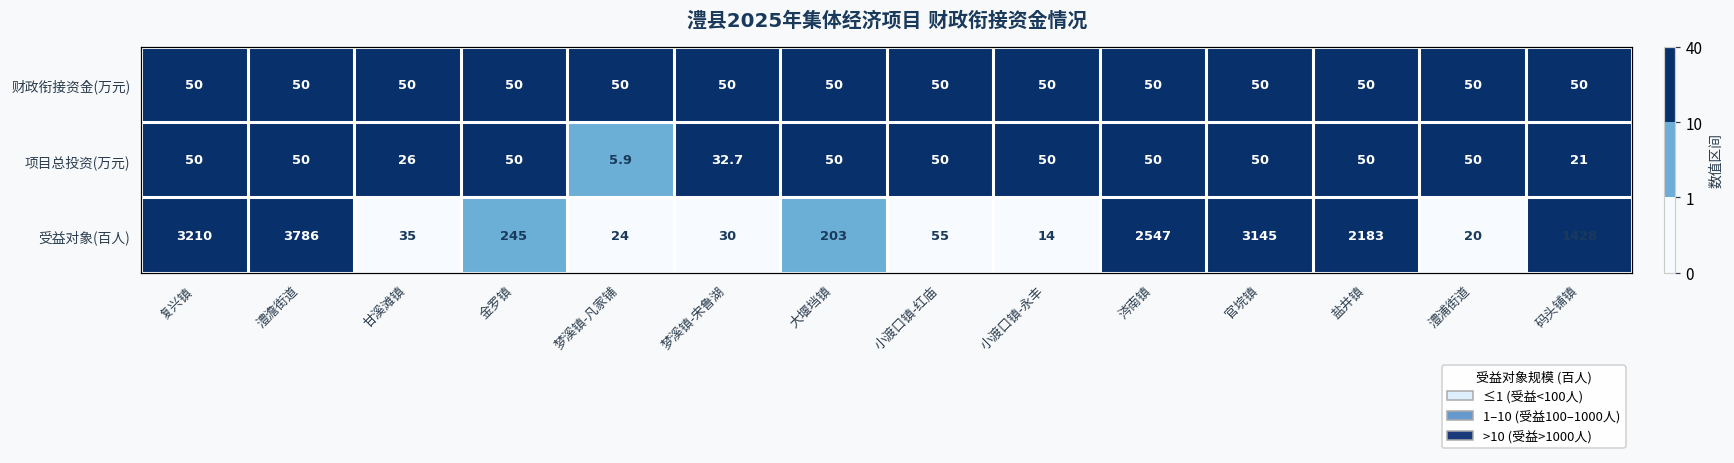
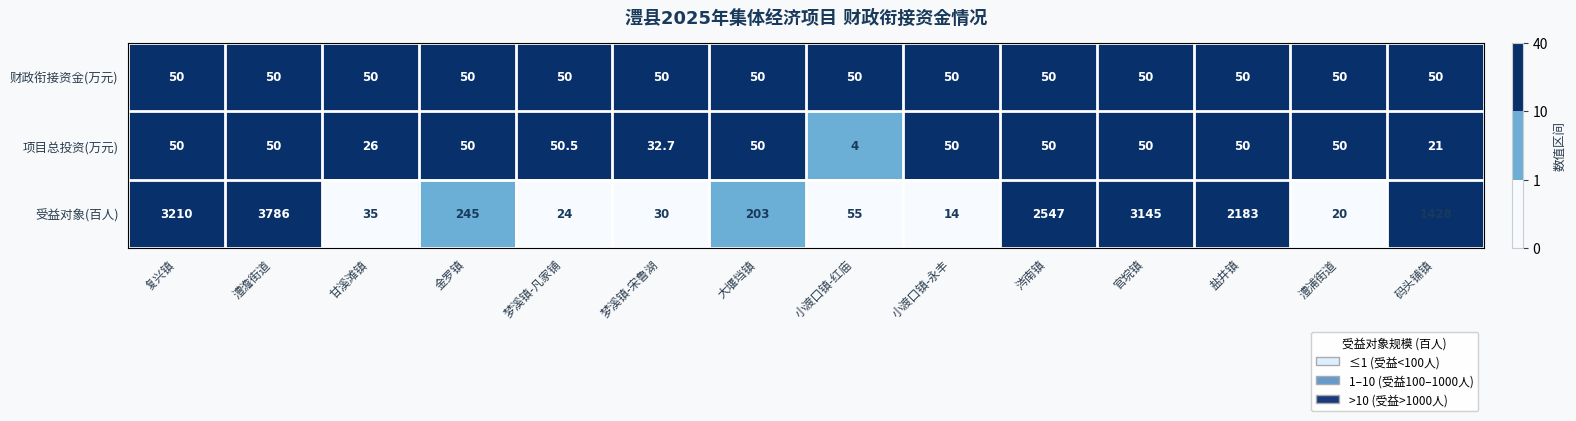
  {
    "财政衔接资金(万元)": {
      "复兴镇": 50,
      "澧澹街道": 50,
      "甘溪滩镇": 50,
      "金罗镇": 50,
      "梦溪镇-凡家铺": 50,
      "梦溪镇-宋鲁湖": 50,
      "大堰垱镇": 50,
      "小渡口镇-红庙": 50,
      "小渡口镇-永丰": 50,
      "涔南镇": 50,
      "官垸镇": 50,
      "盐井镇": 50,
      "澧浦街道": 50,
      "码头铺镇": 50
    },
    "项目总投资(万元)": {
      "复兴镇": 50,
      "澧澹街道": 50,
      "甘溪滩镇": 26,
      "金罗镇": 50,
-     "梦溪镇-凡家铺": 5.9,
+     "梦溪镇-凡家铺": 50.5,
      "梦溪镇-宋鲁湖": 32.7,
      "大堰垱镇": 50,
-     "小渡口镇-红庙": 50,
+     "小渡口镇-红庙": 4,
      "小渡口镇-永丰": 50,
      "涔南镇": 50,
      "官垸镇": 50,
      "盐井镇": 50,
      "澧浦街道": 50,
      "码头铺镇": 21
    },
    "受益对象(百人)": {
      "复兴镇": 3210,
      "澧澹街道": 3786,
      "甘溪滩镇": 35,
      "金罗镇": 245,
      "梦溪镇-凡家铺": 24,
      "梦溪镇-宋鲁湖": 30,
      "大堰垱镇": 203,
      "小渡口镇-红庙": 55,
      "小渡口镇-永丰": 14,
      "涔南镇": 2547,
      "官垸镇": 3145,
      "盐井镇": 2183,
      "澧浦街道": 20
    }
  }
